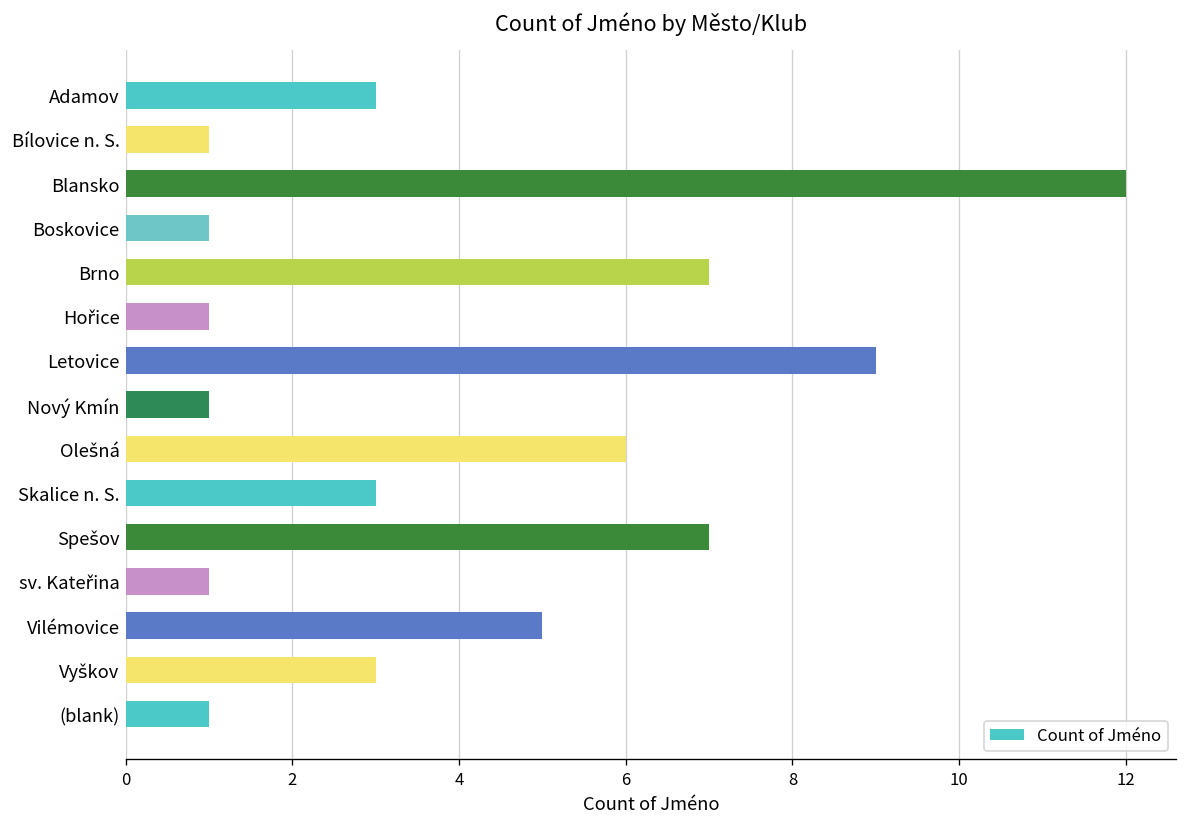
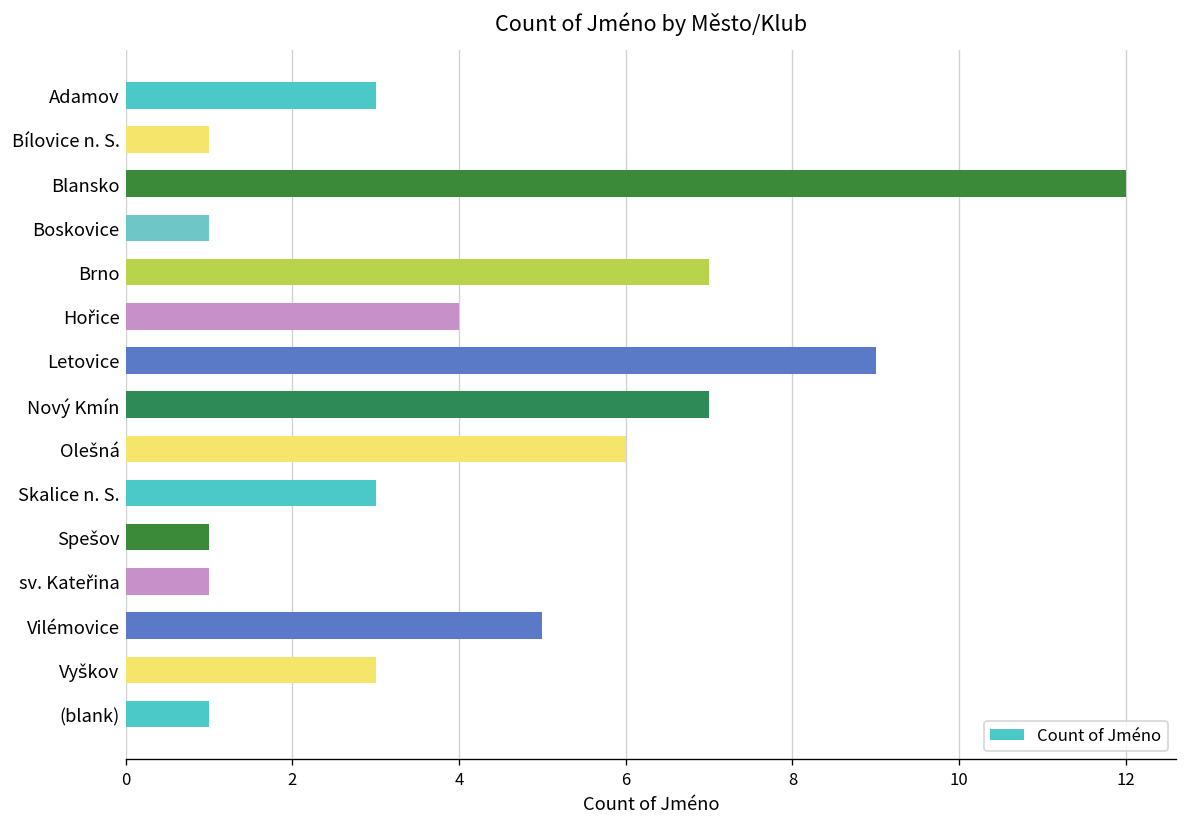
  {
    "Adamov": 3,
    "Bílovice n. S.": 1,
    "Blansko": 12,
    "Boskovice": 1,
    "Brno": 7,
-   "Hořice": 1,
+   "Hořice": 4,
    "Letovice": 9,
-   "Nový Kmín": 1,
+   "Nový Kmín": 7,
    "Olešná": 6,
    "Skalice n. S.": 3,
-   "Spešov": 7,
+   "Spešov": 1,
    "sv. Kateřina": 1,
    "Vilémovice": 5,
    "Vyškov": 3,
    "(blank)": 1
  }
